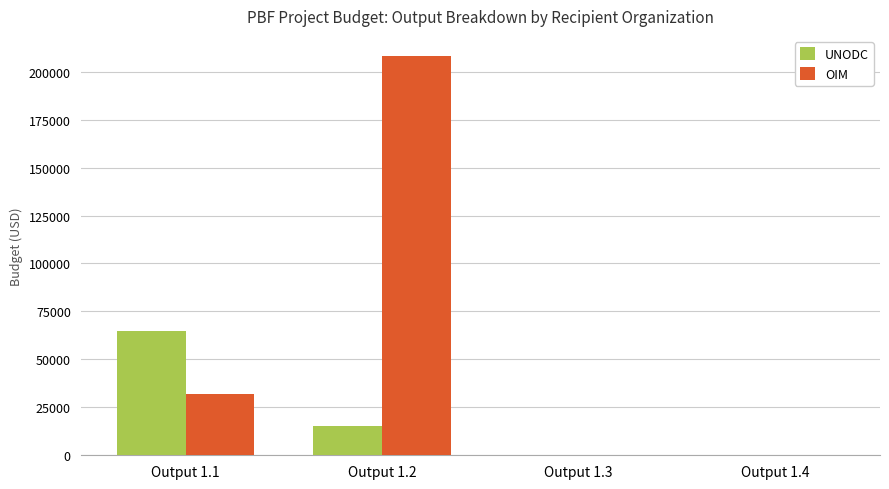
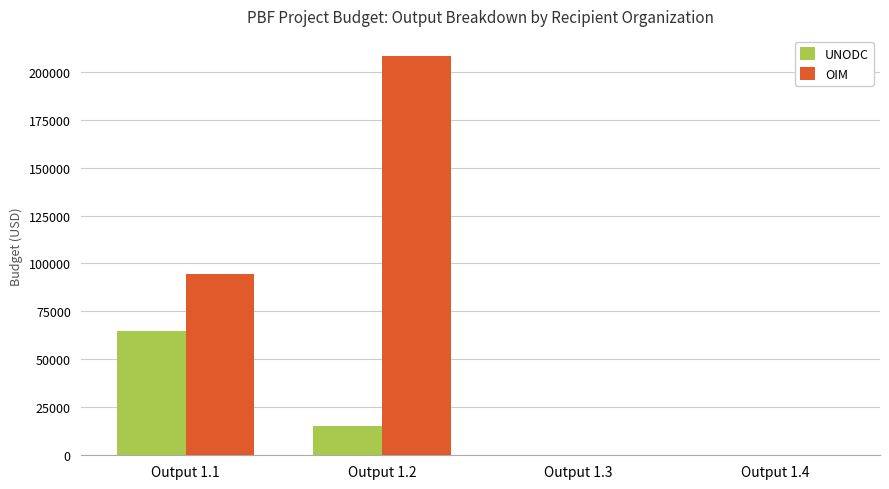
  {
    "UNODC": {
      "Output 1.1": 65000,
      "Output 1.2": 16000,
      "Output 1.3": 0,
      "Output 1.4": 0
    },
    "OIM": {
-     "Output 1.1": 32000,
+     "Output 1.1": 94000,
      "Output 1.2": 208000,
      "Output 1.3": 0,
      "Output 1.4": 0
    }
  }
